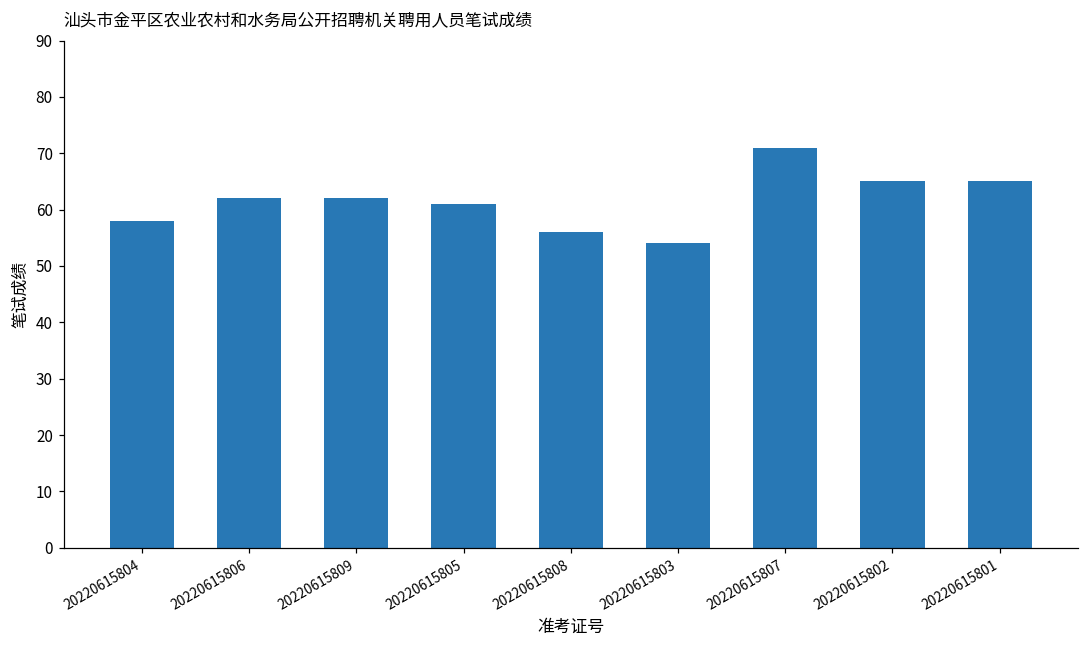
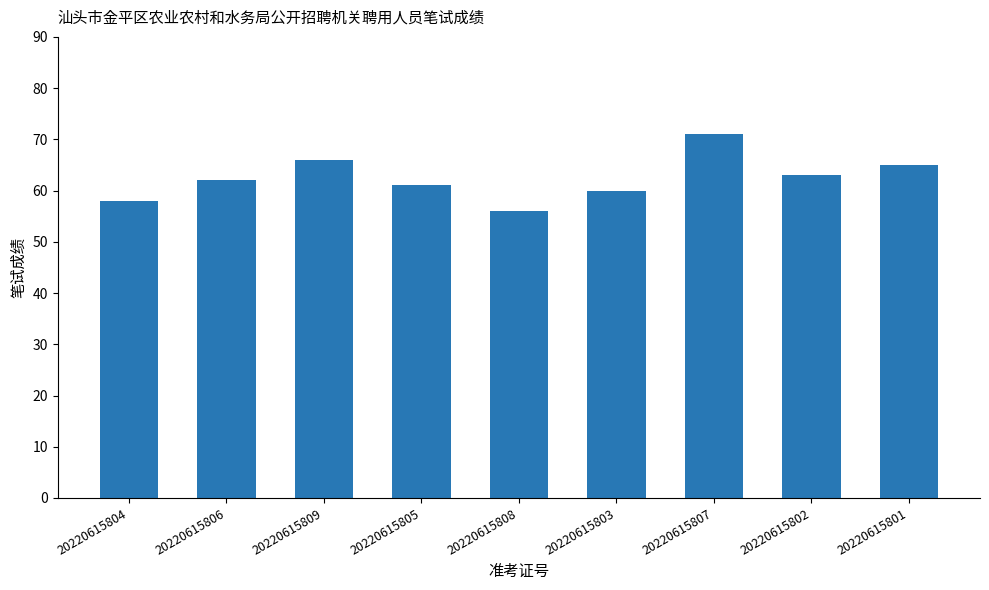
  {
    "20220615804": 58,
    "20220615806": 62,
-   "20220615809": 62,
+   "20220615809": 66,
    "20220615805": 61,
    "20220615808": 56,
-   "20220615803": 54,
+   "20220615803": 60,
    "20220615807": 71,
-   "20220615802": 65,
+   "20220615802": 63,
    "20220615801": 65
  }
